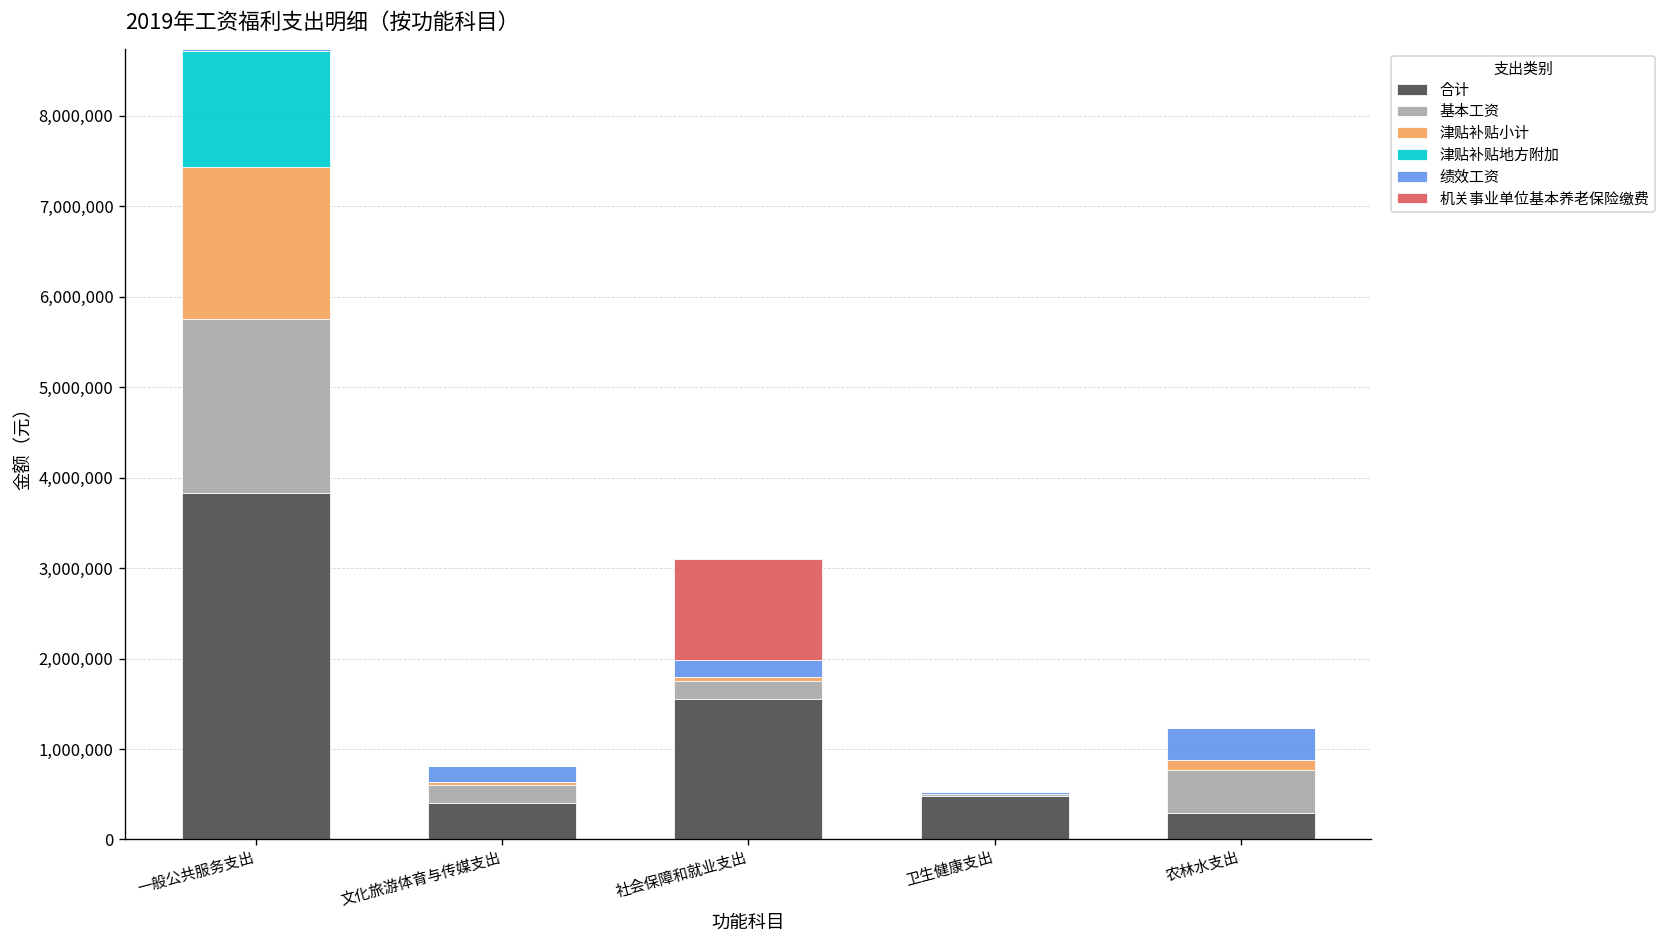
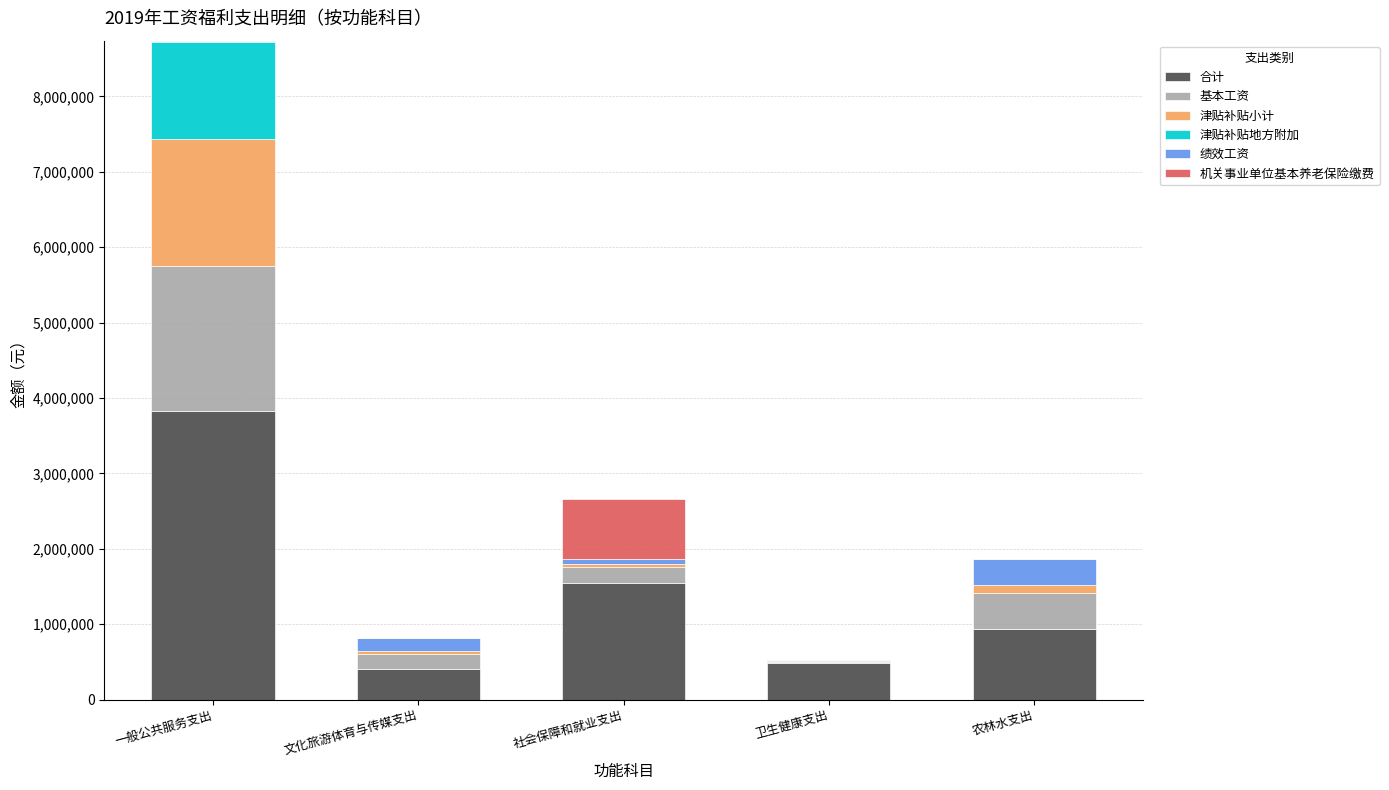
  {
    "合计": {
      "一般公共服务支出": "3,800,000",
      "文化旅游体育与传媒支出": "400,000",
      "社会保障和就业支出": "1,500,000",
      "卫生健康支出": "500,000",
-     "农林水支出": "300,000"
+     "农林水支出": "900,000"
    },
    "基本工资": {
      "一般公共服务支出": "1,900,000",
      "文化旅游体育与传媒支出": "200,000",
      "社会保障和就业支出": "200,000",
      "农林水支出": "500,000"
    },
    "津贴补贴小计": {
      "一般公共服务支出": "1,700,000",
      "文化旅游体育与传媒支出": "0",
      "社会保障和就业支出": "0",
      "农林水支出": "100,000"
    },
    "津贴补贴地方附加": {
      "一般公共服务支出": "1,300,000",
      "文化旅游体育与传媒支出": "0",
      "社会保障和就业支出": "0",
      "卫生健康支出": "0",
      "农林水支出": "0"
    },
    "绩效工资": {
      "文化旅游体育与传媒支出": "200,000",
-     "社会保障和就业支出": "200,000",
+     "社会保障和就业支出": "100,000",
      "农林水支出": "400,000"
    },
    "机关事业单位基本养老保险缴费": {
      "一般公共服务支出": "0",
      "文化旅游体育与传媒支出": "0",
-     "社会保障和就业支出": "1,100,000",
+     "社会保障和就业支出": "800,000",
      "卫生健康支出": "0",
      "农林水支出": "0"
    }
  }
